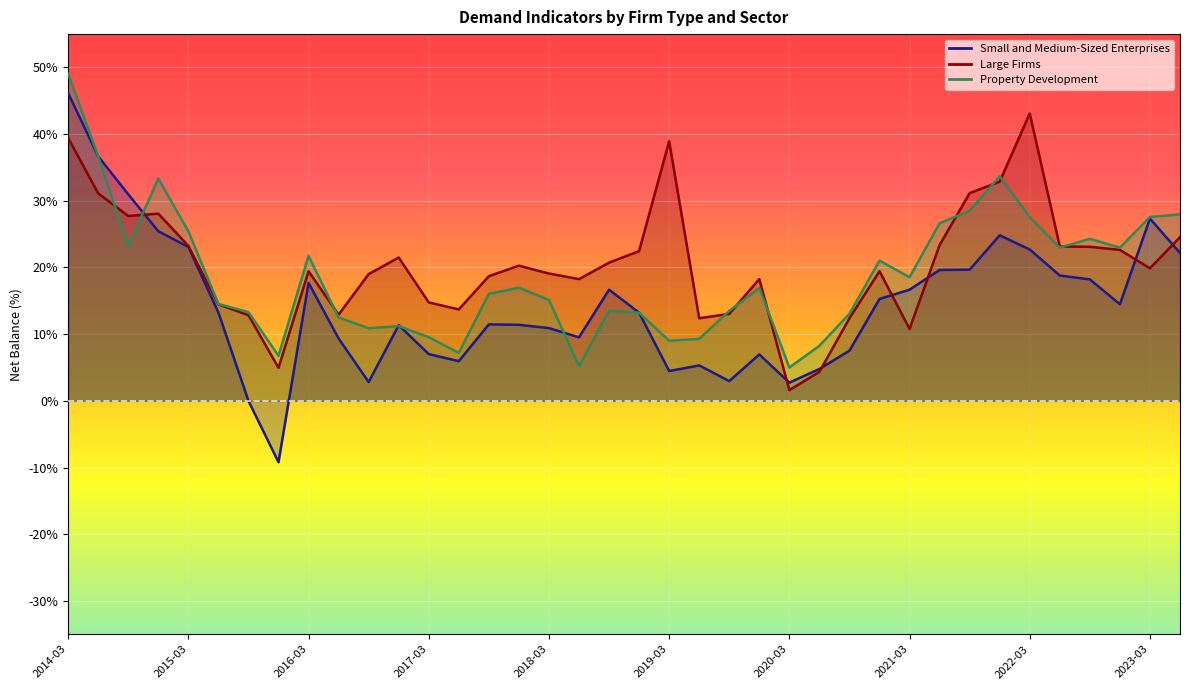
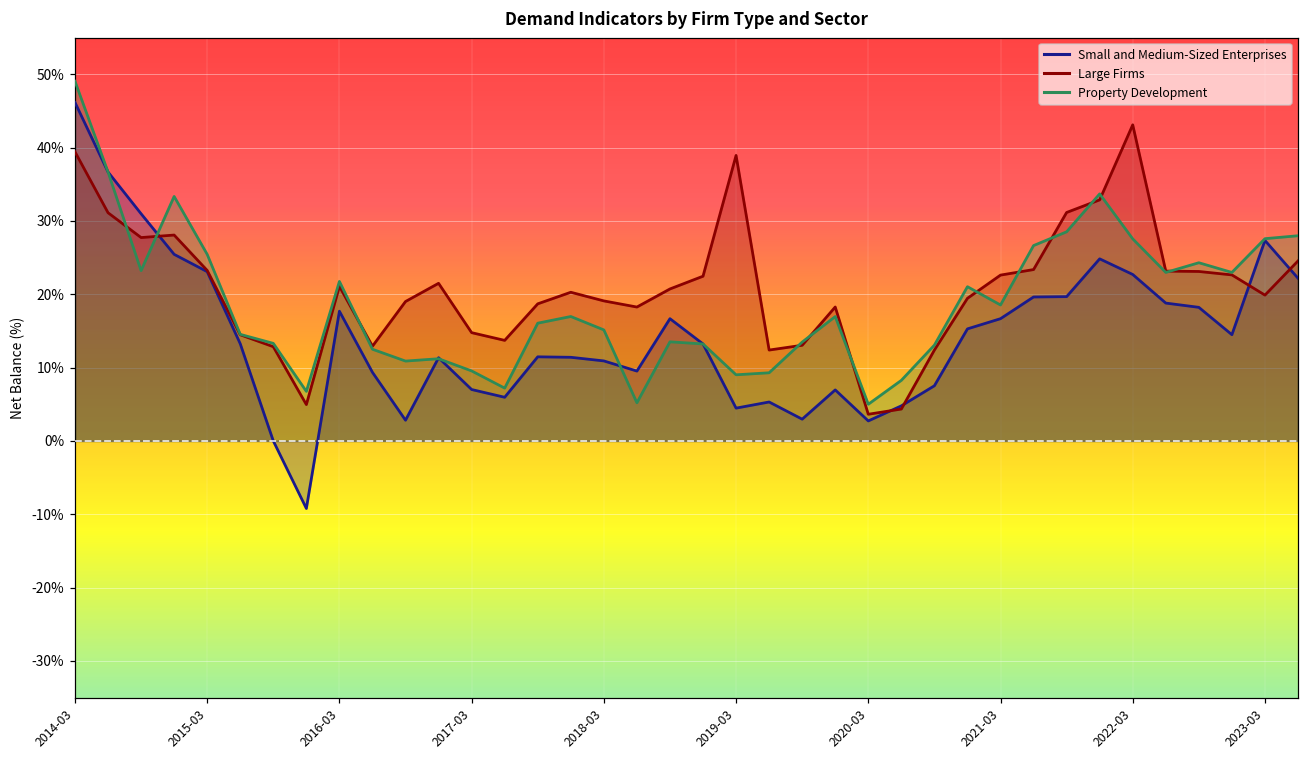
  {
    "Large Firms": {
      "2014-03": "39%",
-     "2016-03": "19%",
+     "2016-03": "21%",
      "2017-03": "15%",
      "2018-03": "19%",
      "2019-03": "39%",
-     "2020-03": "2%",
-     "2021-03": "11%",
+     "2020-03": "4%",
+     "2021-03": "23%",
      "2022-03": "43%",
      "2023-03": "20%"
    }
  }
